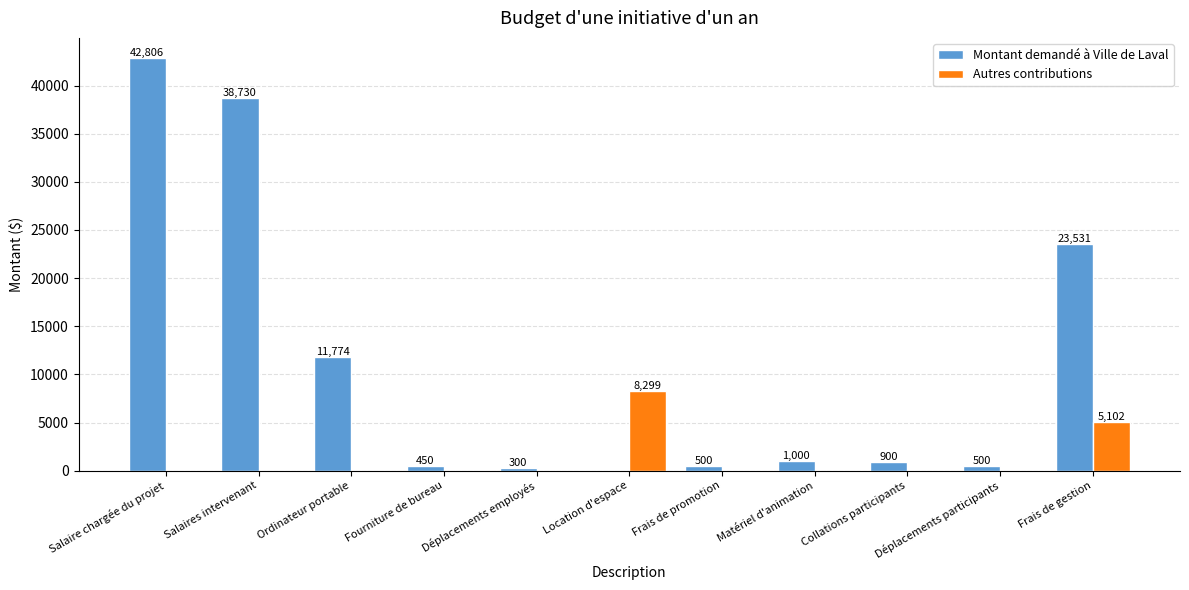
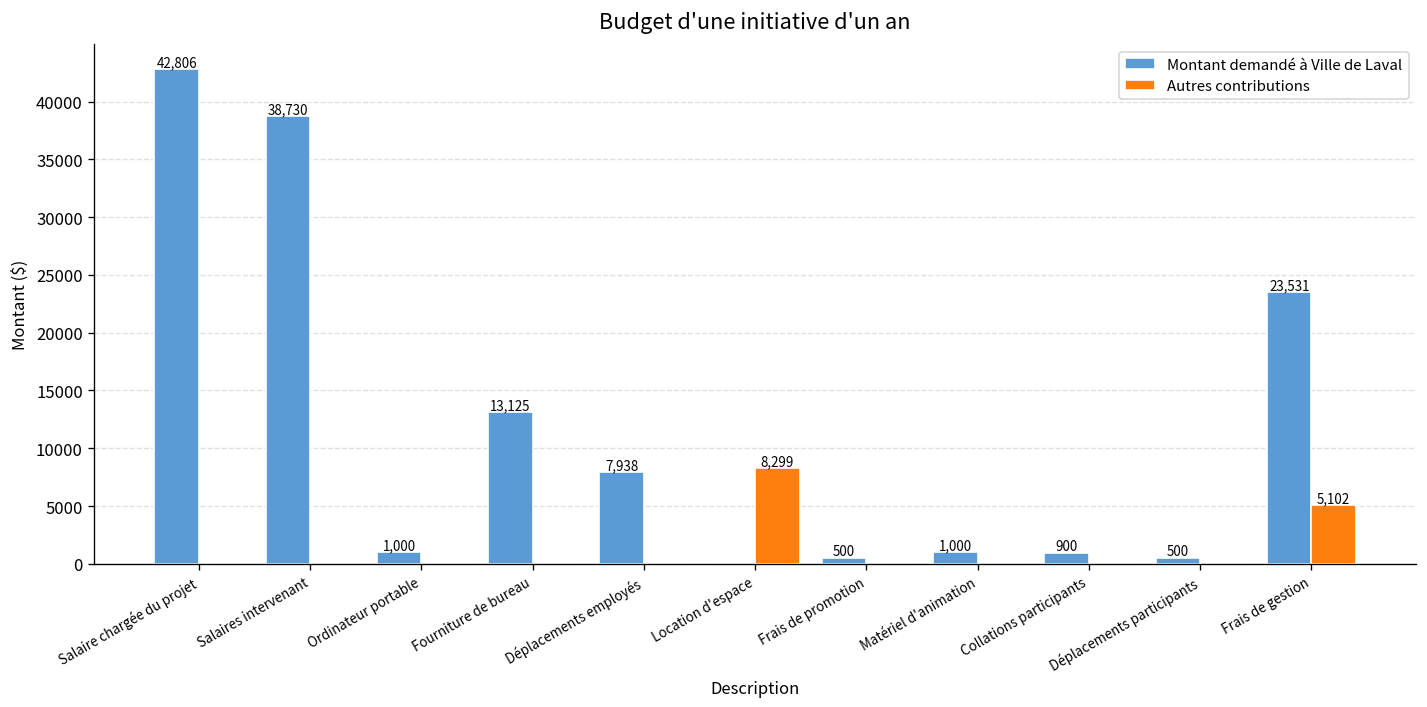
  {
    "Montant demandé à Ville de Laval": {
      "Salaire chargée du projet": "42,806",
      "Salaires intervenant": "38,730",
-     "Ordinateur portable": "11,774",
-     "Fourniture de bureau": "450",
-     "Déplacements employés": "300",
+     "Ordinateur portable": "1,000",
+     "Fourniture de bureau": "13,125",
+     "Déplacements employés": "7,938",
      "Frais de promotion": "500",
      "Matériel d'animation": "1,000",
      "Collations participants": "900",
      "Déplacements participants": "500",
      "Frais de gestion": "23,531"
    },
    "Autres contributions": {
      "Location d'espace": "8,299",
      "Frais de gestion": "5,102"
    }
  }
